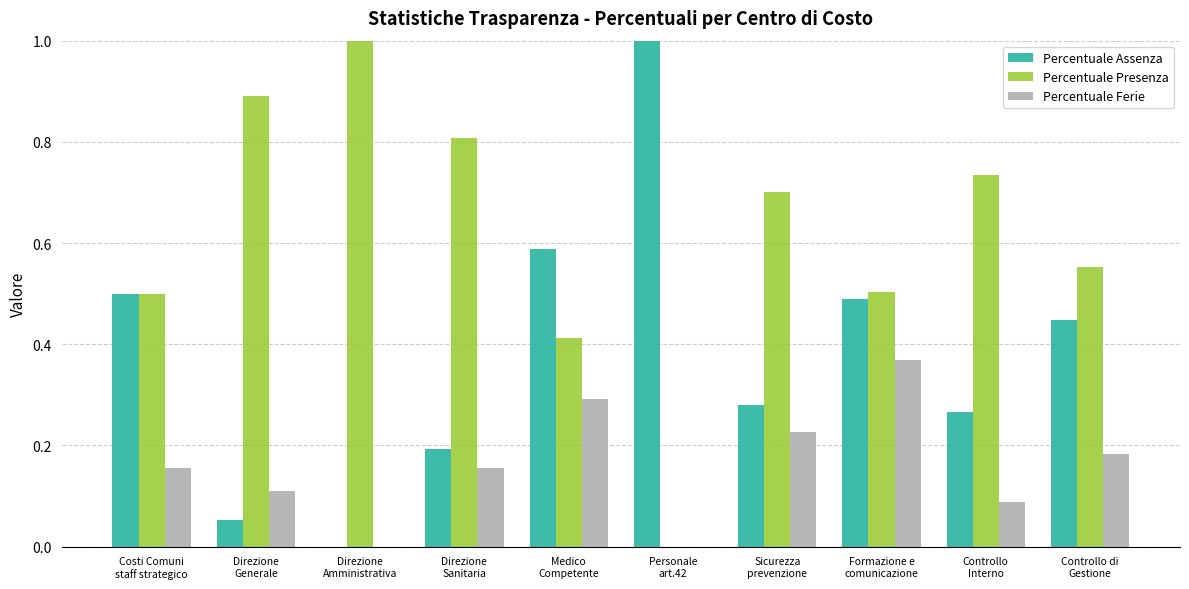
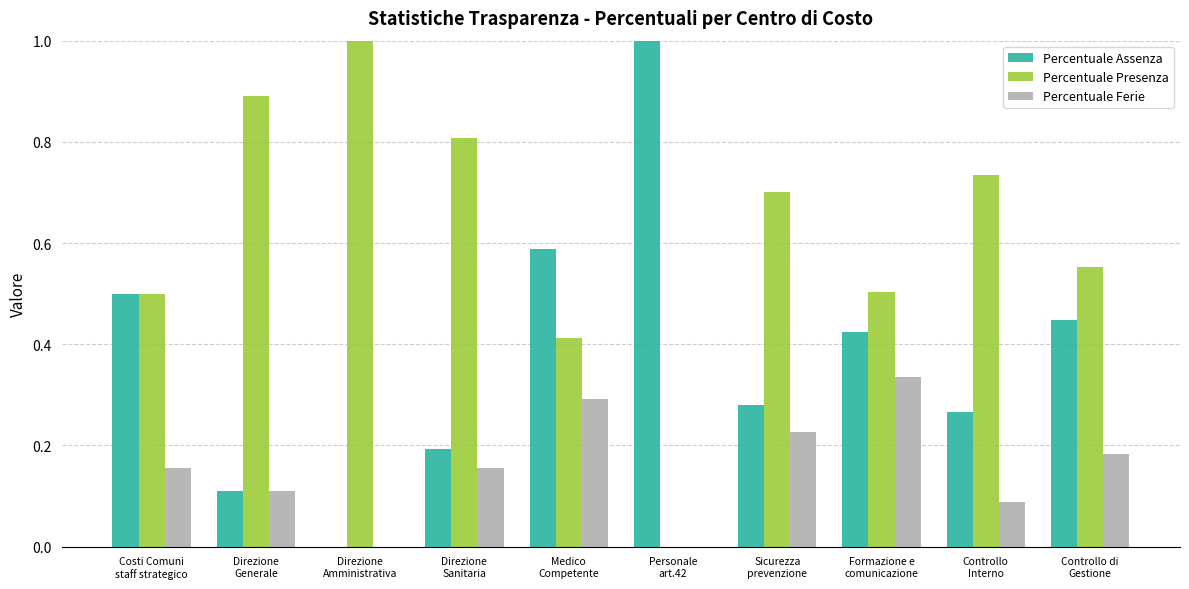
  {
    "Percentuale Assenza": {
      "Costi Comuni staff strategico": 0.50,
-     "Direzione Generale": 0.05,
+     "Direzione Generale": 0.11,
      "Direzione Amministrativa": 0.00,
      "Direzione Sanitaria": 0.19,
      "Medico Competente": 0.59,
      "Personale art.42": 1.00,
      "Sicurezza prevenzione": 0.28,
-     "Formazione e comunicazione": 0.49,
+     "Formazione e comunicazione": 0.42,
      "Controllo Interno": 0.27,
      "Controllo di Gestione": 0.45
    },
    "Percentuale Presenza": {
      "Costi Comuni staff strategico": 0.50,
      "Direzione Generale": 0.89,
      "Direzione Amministrativa": 1.00,
      "Direzione Sanitaria": 0.81,
      "Medico Competente": 0.41,
      "Personale art.42": 0.00,
      "Sicurezza prevenzione": 0.70,
      "Formazione e comunicazione": 0.50,
      "Controllo Interno": 0.73,
      "Controllo di Gestione": 0.55
    },
    "Percentuale Ferie": {
      "Costi Comuni staff strategico": 0.16,
      "Direzione Generale": 0.11,
      "Direzione Amministrativa": 0.00,
      "Direzione Sanitaria": 0.16,
      "Medico Competente": 0.29,
      "Personale art.42": 0.00,
      "Sicurezza prevenzione": 0.23,
-     "Formazione e comunicazione": 0.37,
+     "Formazione e comunicazione": 0.34,
      "Controllo Interno": 0.09,
      "Controllo di Gestione": 0.18
    }
  }
